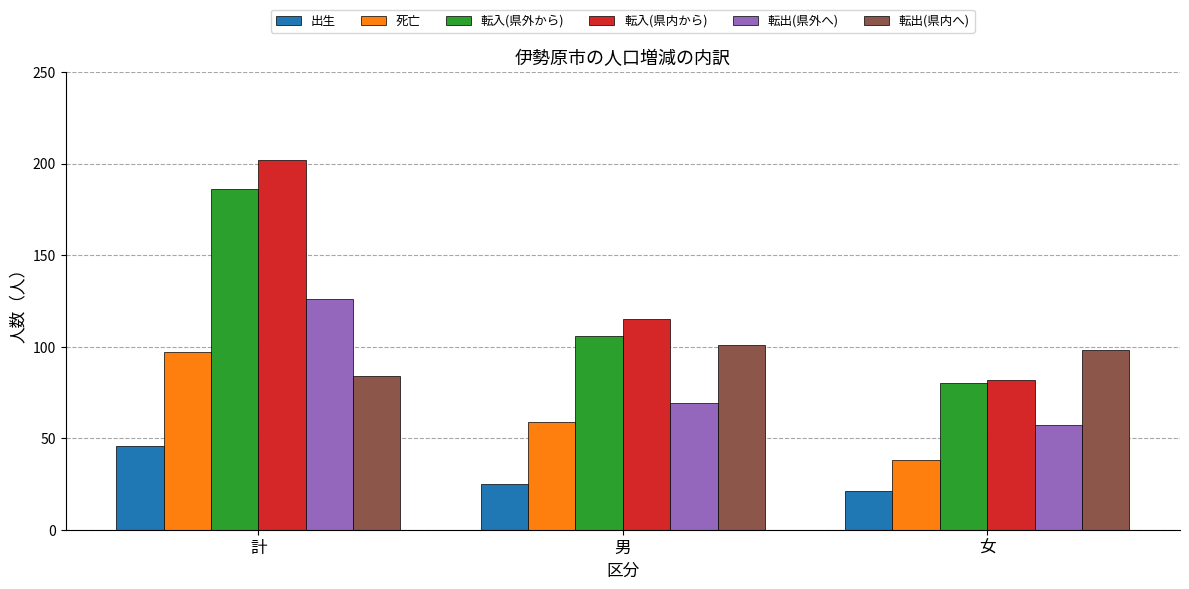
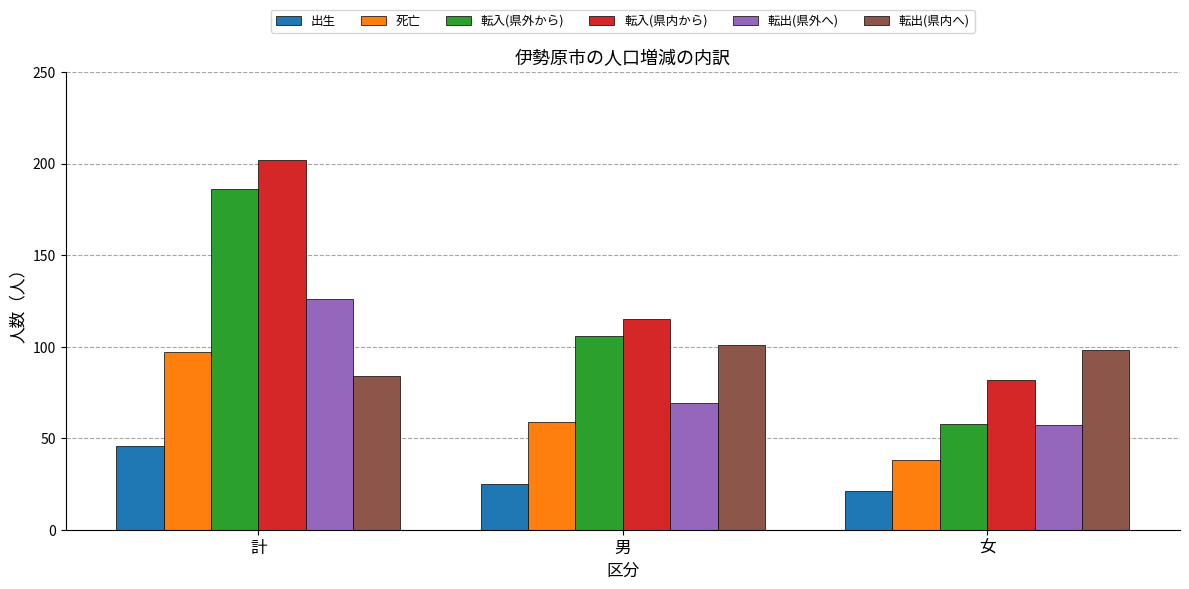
  {
    "出生": {
      "計": 46,
      "男": 25,
      "女": 21
    },
    "死亡": {
      "計": 97,
      "男": 59,
      "女": 38
    },
    "転入(県外から)": {
      "計": 186,
      "男": 106,
-     "女": 80
+     "女": 58
    },
    "転入(県内から)": {
      "計": 202,
      "男": 115,
      "女": 82
    },
    "転出(県外へ)": {
      "計": 126,
      "男": 69,
      "女": 57
    },
    "転出(県内へ)": {
      "計": 84,
      "男": 101,
      "女": 98
    }
  }
